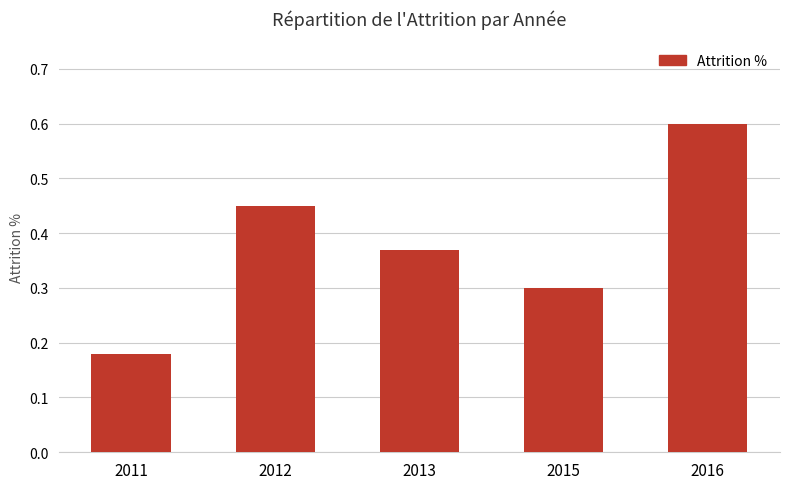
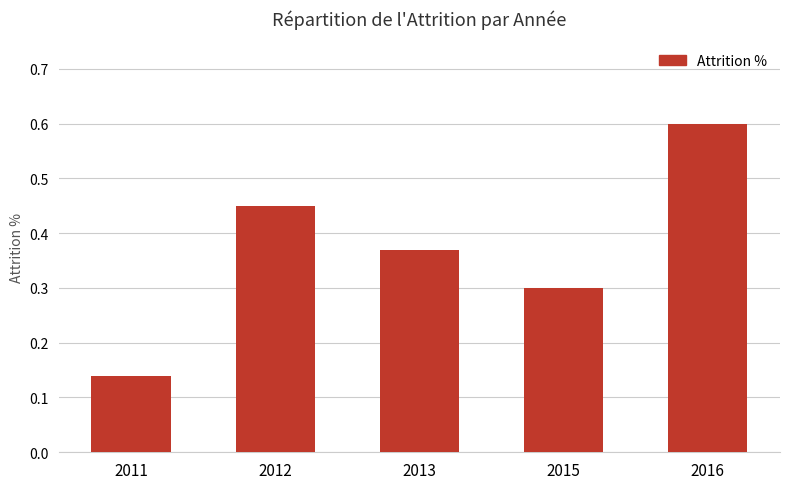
  {
-   "2011": 0.18,
+   "2011": 0.14,
    "2012": 0.45,
    "2013": 0.37,
    "2015": 0.30,
    "2016": 0.60
  }
